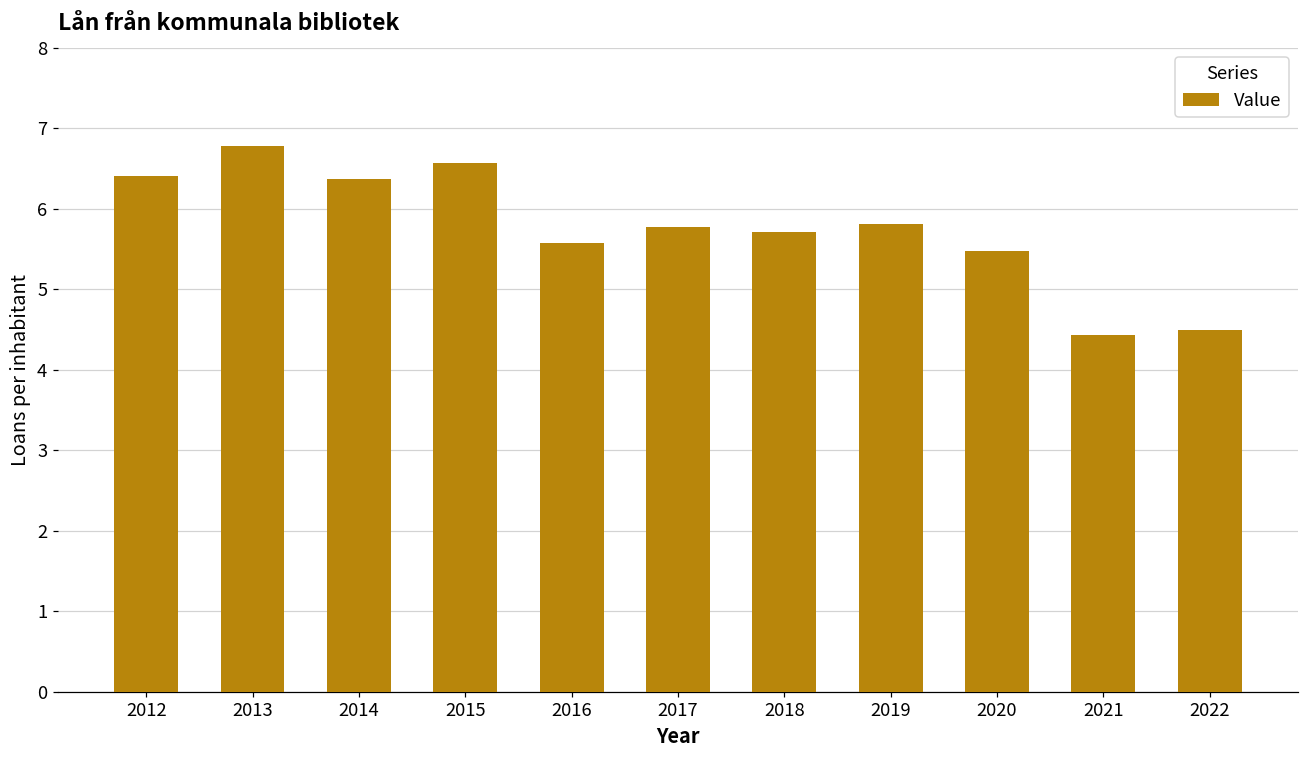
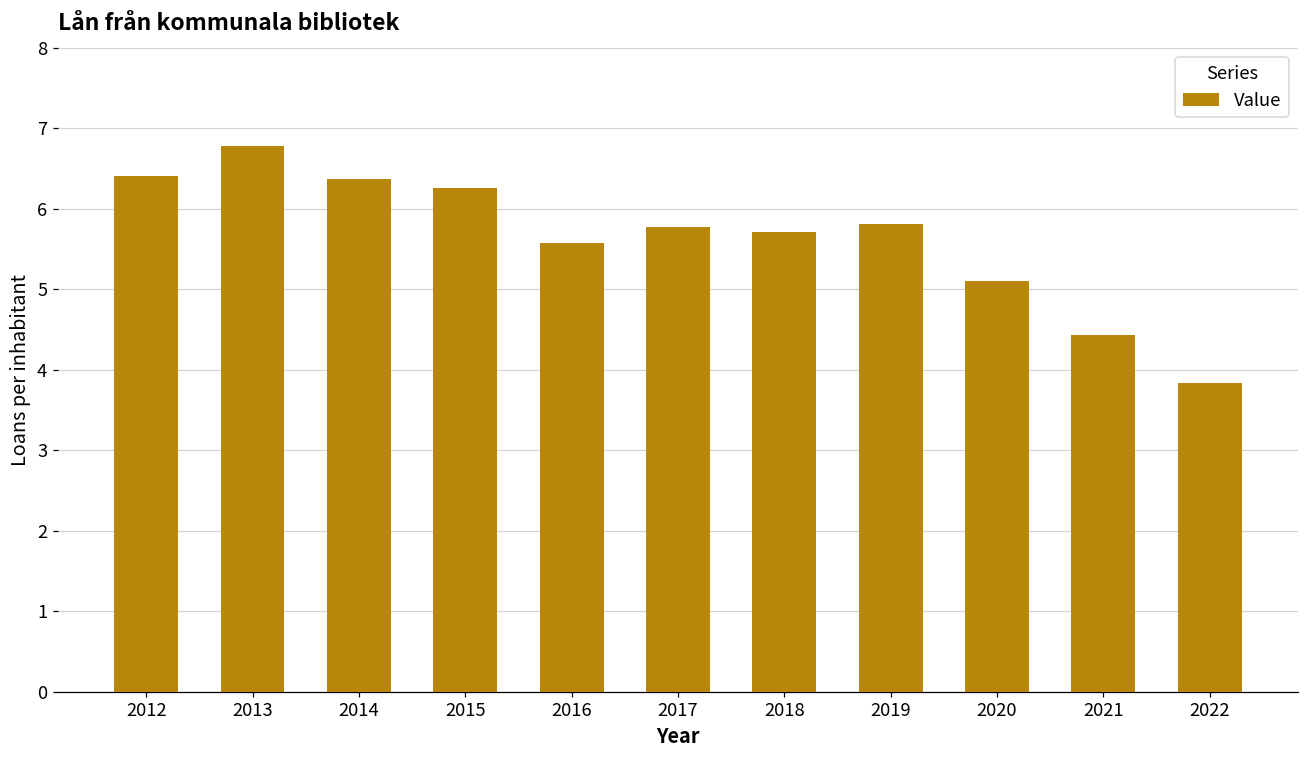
  {
    "2012": 6.4,
    "2013": 6.8,
    "2014": 6.4,
-   "2015": 6.6,
+   "2015": 6.3,
    "2016": 5.6,
    "2017": 5.8,
    "2018": 5.7,
    "2019": 5.8,
-   "2020": 5.5,
+   "2020": 5.1,
    "2021": 4.4,
-   "2022": 4.5
+   "2022": 3.8
  }
